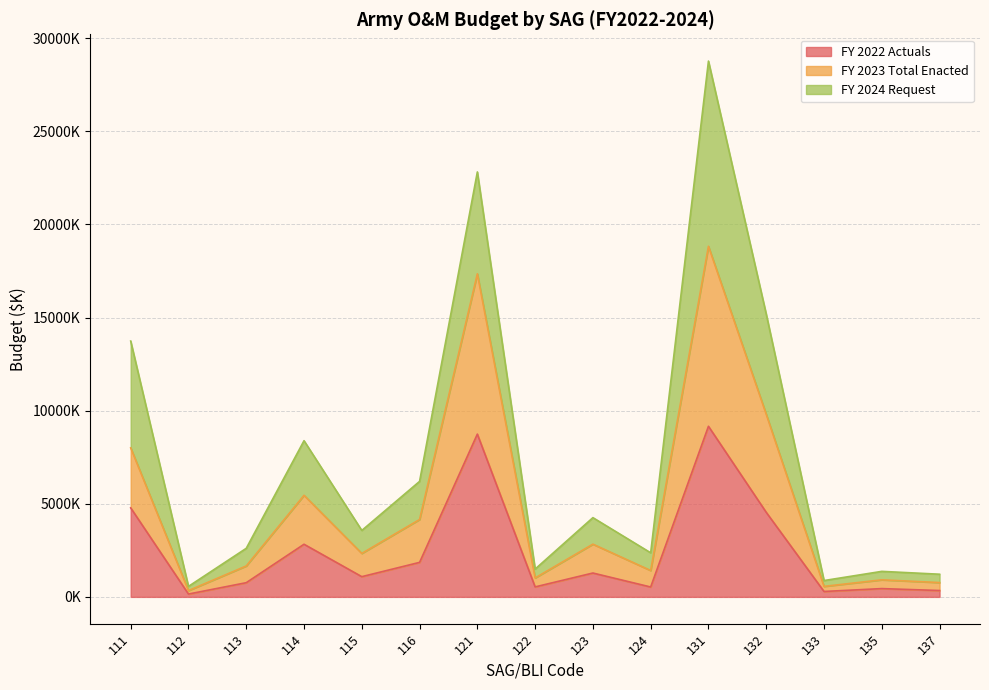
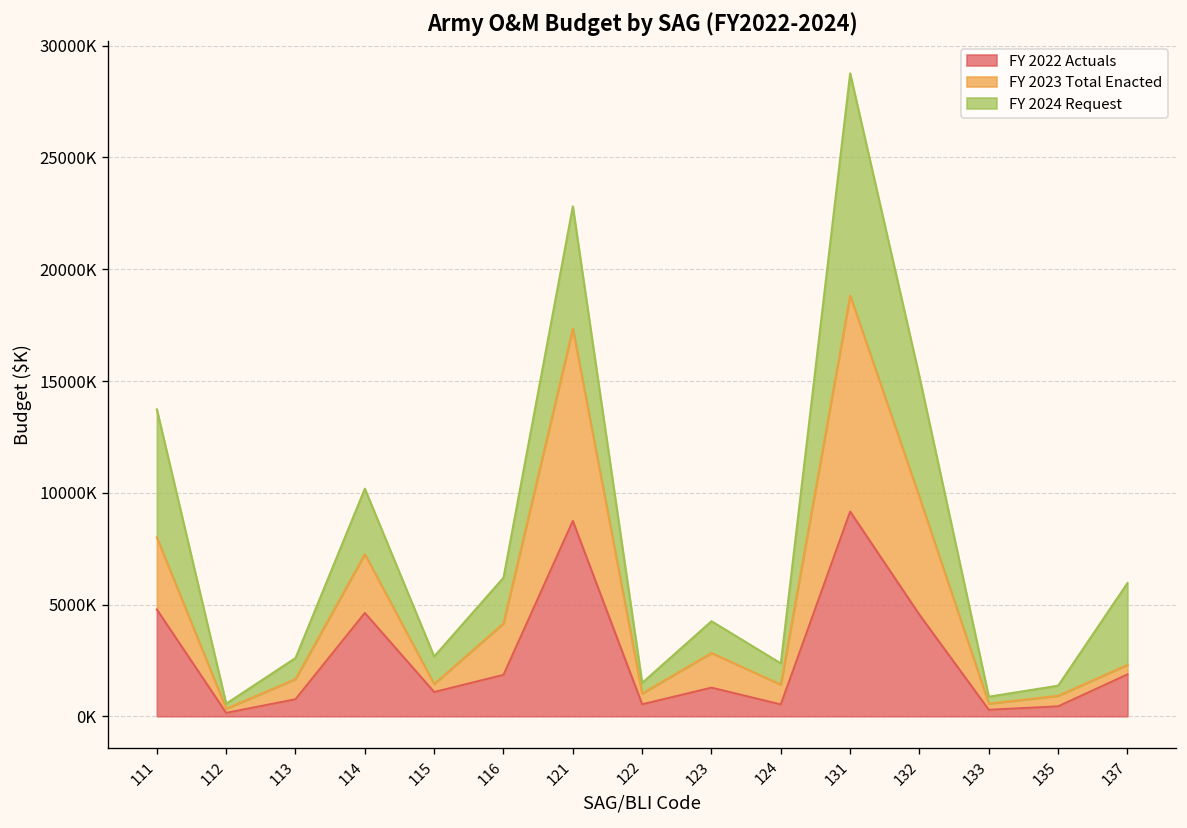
  {
    "FY 2022 Actuals": {
      "111": 4800000,
      "112": 200000,
      "113": 800000,
-     "114": 2800000,
+     "114": 4600000,
      "115": 1100000,
      "116": 1900000,
      "121": 8700000,
      "122": 500000,
      "123": 1300000,
      "124": 500000,
      "131": 9200000,
      "132": 4500000,
      "133": 300000,
      "135": 400000,
-     "137": 300000
+     "137": 1900000
    },
    "FY 2023 Total Enacted": {
      "111": 3200000,
      "112": 200000,
      "113": 900000,
      "114": 2600000,
-     "115": 1200000,
+     "115": 400000,
      "116": 2300000,
      "121": 8600000,
      "122": 500000,
      "123": 1500000,
      "124": 900000,
      "131": 9700000,
      "132": 5300000,
      "133": 300000,
      "135": 500000,
      "137": 400000
    },
    "FY 2024 Request": {
      "111": 5700000,
      "112": 200000,
      "113": 900000,
      "114": 2900000,
      "115": 1200000,
      "116": 2000000,
      "121": 5500000,
      "122": 500000,
      "123": 1400000,
      "124": 1000000,
      "131": 9900000,
      "132": 5400000,
      "133": 300000,
      "135": 500000,
-     "137": 400000
+     "137": 3700000
    }
  }
